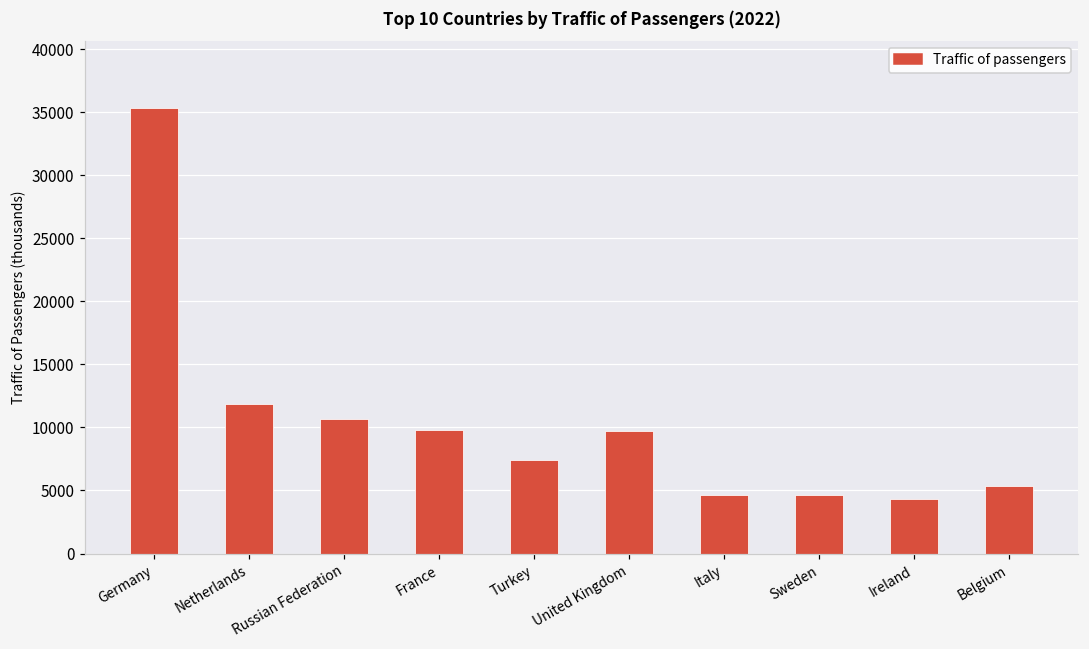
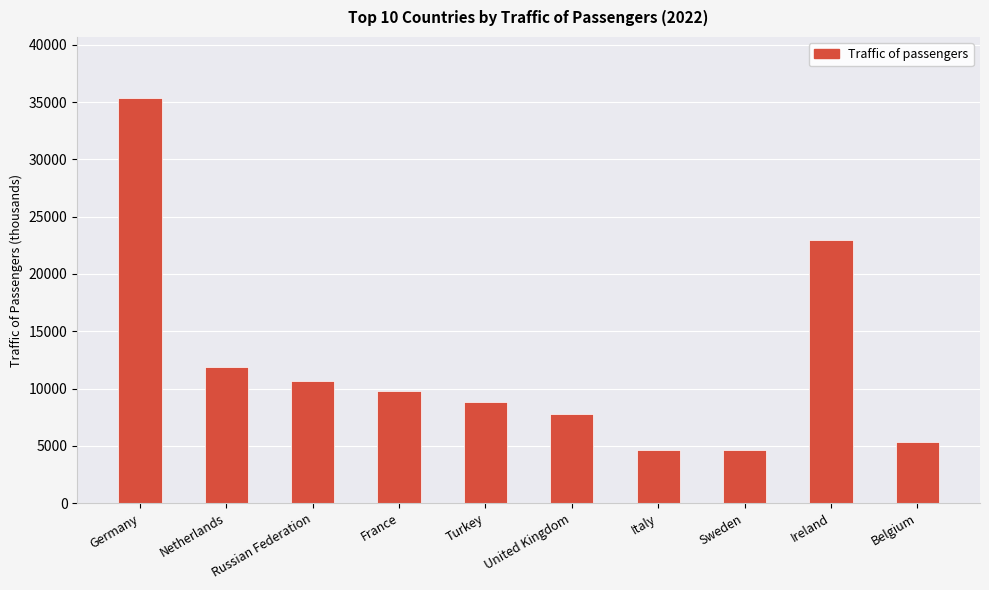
  {
    "Germany": 35400,
    "Netherlands": 11900,
    "Russian Federation": 10700,
    "France": 9800,
-   "Turkey": 7400,
-   "United Kingdom": 9700,
+   "Turkey": 8900,
+   "United Kingdom": 7800,
    "Italy": 4600,
    "Sweden": 4600,
-   "Ireland": 4300,
+   "Ireland": 22900,
    "Belgium": 5400
  }
